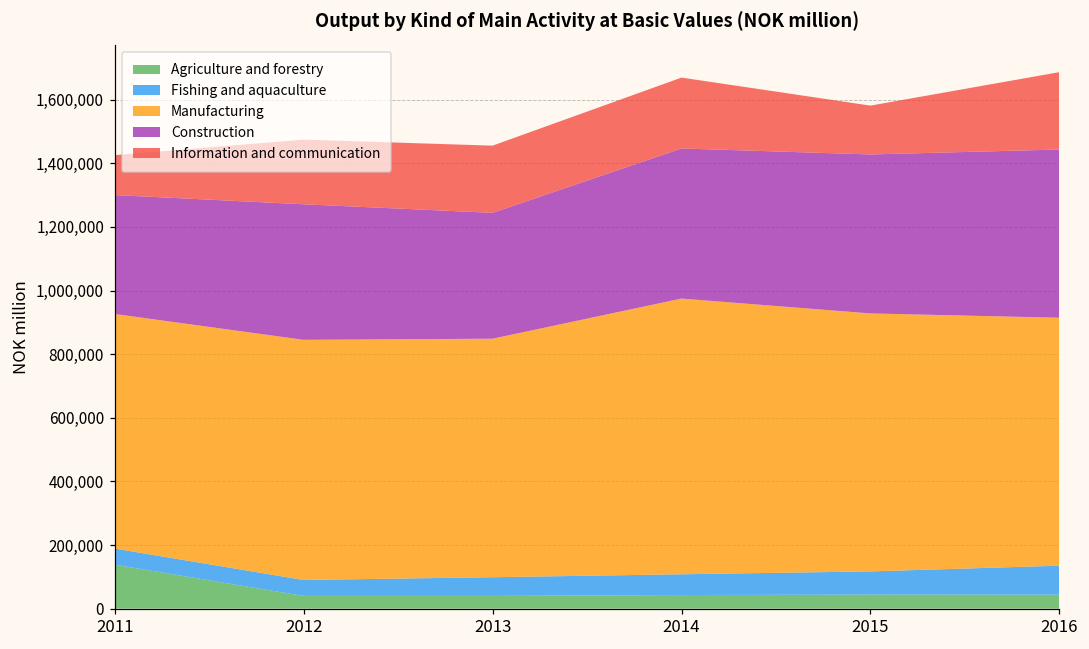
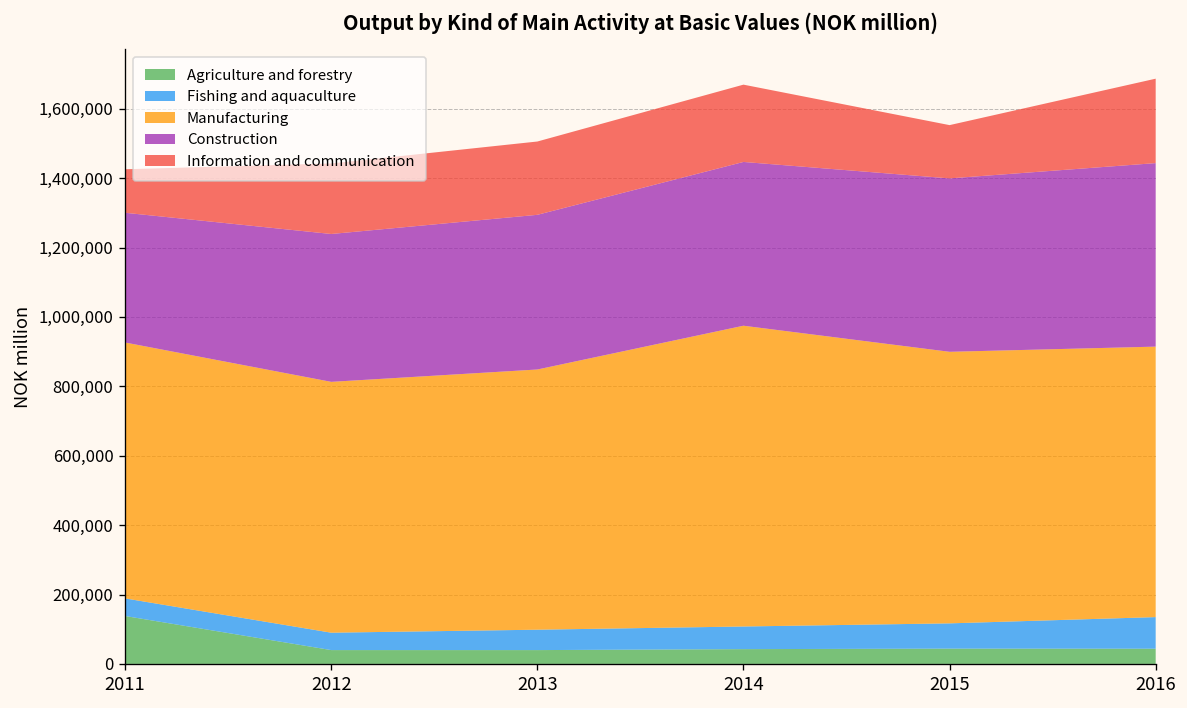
  {
    "Agriculture and forestry": {
      "2011": "140,000",
      "2012": "40,000",
      "2013": "40,000",
      "2014": "40,000",
      "2015": "40,000",
      "2016": "40,000"
    },
    "Fishing and aquaculture": {
      "2011": "50,000",
      "2012": "50,000",
      "2013": "60,000",
      "2014": "70,000",
      "2015": "70,000",
      "2016": "90,000"
    },
    "Manufacturing": {
      "2011": "740,000",
-     "2012": "760,000",
+     "2012": "720,000",
      "2013": "750,000",
      "2014": "870,000",
-     "2015": "810,000",
+     "2015": "780,000",
      "2016": "780,000"
    },
    "Construction": {
      "2011": "370,000",
      "2012": "430,000",
-     "2013": "400,000",
+     "2013": "450,000",
      "2014": "470,000",
      "2015": "500,000",
      "2016": "530,000"
    },
    "Information and communication": {
      "2011": "130,000",
      "2013": "210,000",
      "2014": "220,000",
      "2015": "150,000",
      "2016": "240,000"
    }
  }
